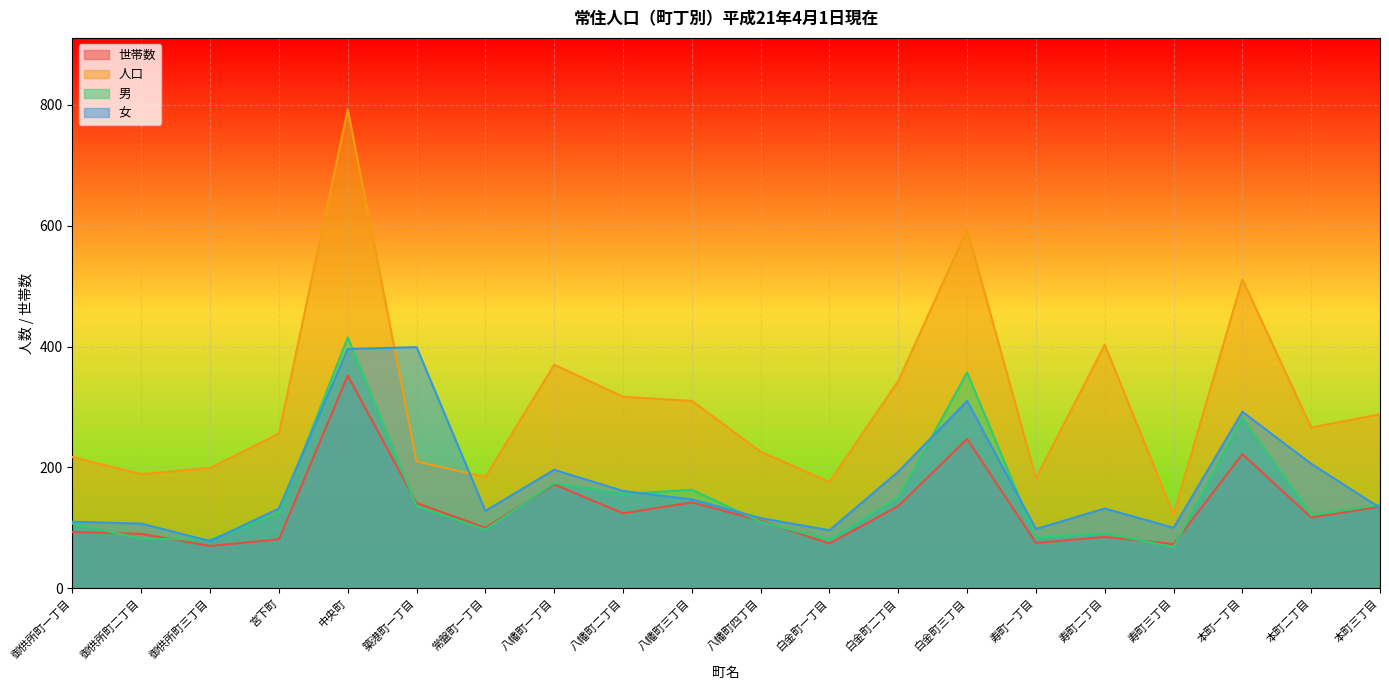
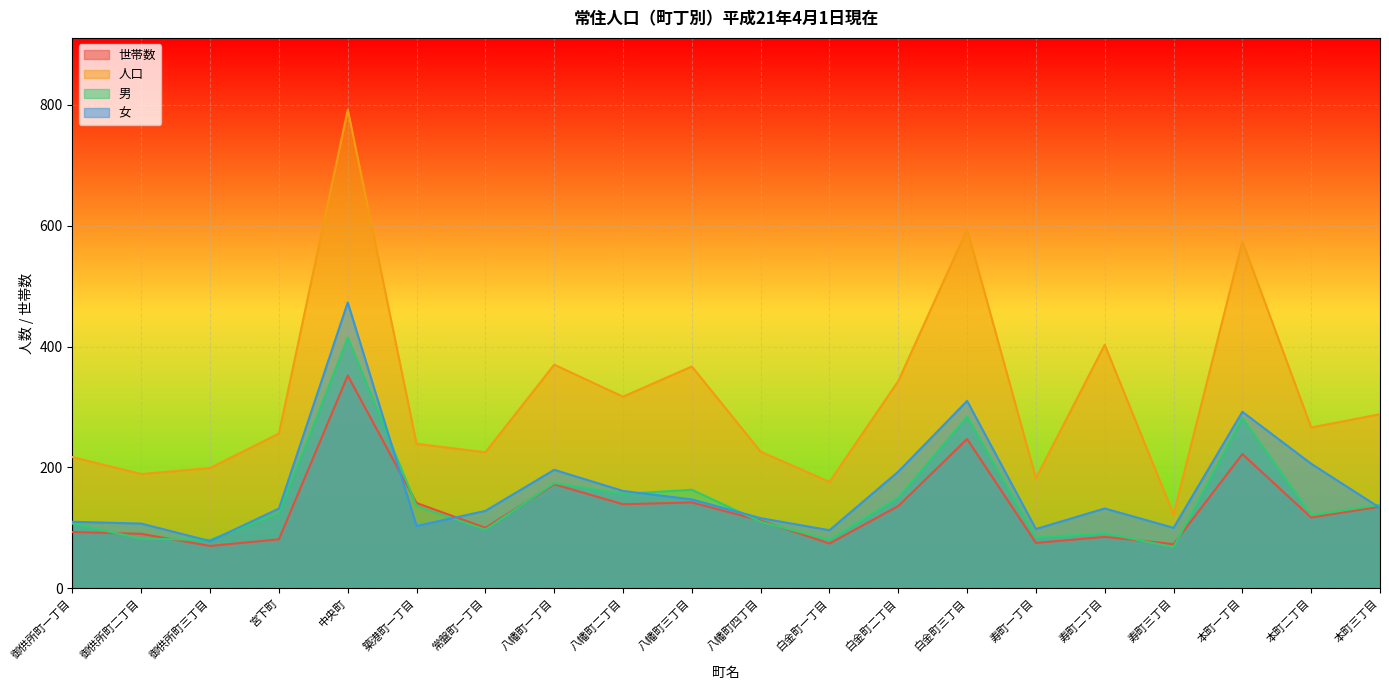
  {
    "世帯数": {
      "御供所町一丁目": 90,
      "御供所町二丁目": 90,
      "御供所町三丁目": 70,
      "宮下町": 80,
      "中央町": 350,
      "築港町一丁目": 140,
-     "八幡町二丁目": 120,
+     "八幡町二丁目": 140,
      "八幡町三丁目": 140,
      "白金町一丁目": 70,
      "白金町二丁目": 140,
      "白金町三丁目": 250,
      "寿町一丁目": 80,
      "寿町二丁目": 90,
      "寿町三丁目": 70,
      "本町一丁目": 220
    },
    "人口": {
      "御供所町一丁目": 220,
      "御供所町二丁目": 190,
      "御供所町三丁目": 200,
      "宮下町": 260,
      "中央町": 790,
-     "築港町一丁目": 210,
-     "常盤町一丁目": 180,
+     "築港町一丁目": 240,
+     "常盤町一丁目": 230,
      "八幡町一丁目": 370,
      "八幡町二丁目": 320,
-     "八幡町三丁目": 310,
+     "八幡町三丁目": 370,
      "八幡町四丁目": 230,
      "白金町一丁目": 180,
      "白金町二丁目": 340,
      "白金町三丁目": 590,
      "寿町一丁目": 180,
      "寿町二丁目": 400,
      "寿町三丁目": 120,
-     "本町一丁目": 510,
+     "本町一丁目": 570,
      "本町二丁目": 270,
      "本町三丁目": 290
    },
    "男": {
      "御供所町二丁目": 80,
      "宮下町": 120,
      "中央町": 420,
      "築港町一丁目": 140,
      "八幡町二丁目": 160,
      "八幡町三丁目": 160,
      "白金町一丁目": 80,
      "白金町二丁目": 150,
-     "白金町三丁目": 360,
+     "白金町三丁目": 280,
      "寿町一丁目": 80,
      "寿町二丁目": 90,
      "寿町三丁目": 70,
      "本町一丁目": 280
    },
    "女": {
      "御供所町二丁目": 110,
      "宮下町": 130,
-     "中央町": 400,
-     "築港町一丁目": 400,
+     "中央町": 470,
+     "築港町一丁目": 100,
      "常盤町一丁目": 130,
      "八幡町一丁目": 200,
      "八幡町二丁目": 160,
      "八幡町三丁目": 150,
      "白金町一丁目": 100,
      "白金町二丁目": 190,
      "白金町三丁目": 310,
      "寿町一丁目": 100,
      "寿町二丁目": 130,
      "寿町三丁目": 100,
      "本町一丁目": 290,
      "本町二丁目": 210
    }
  }
